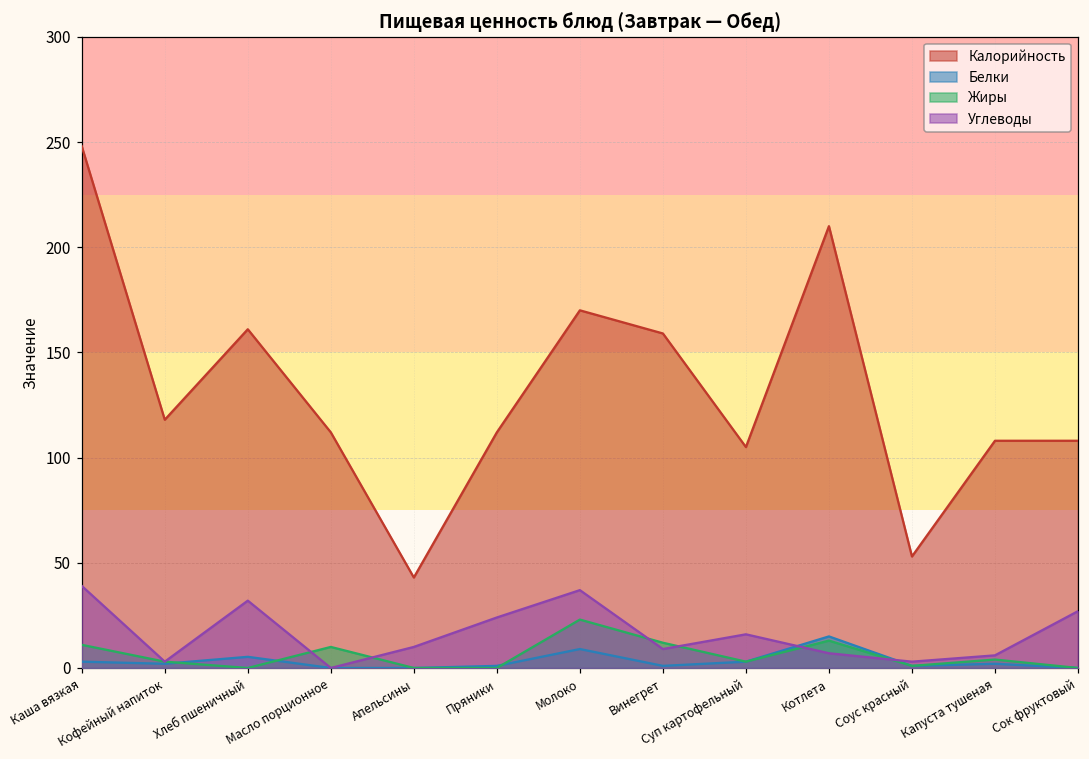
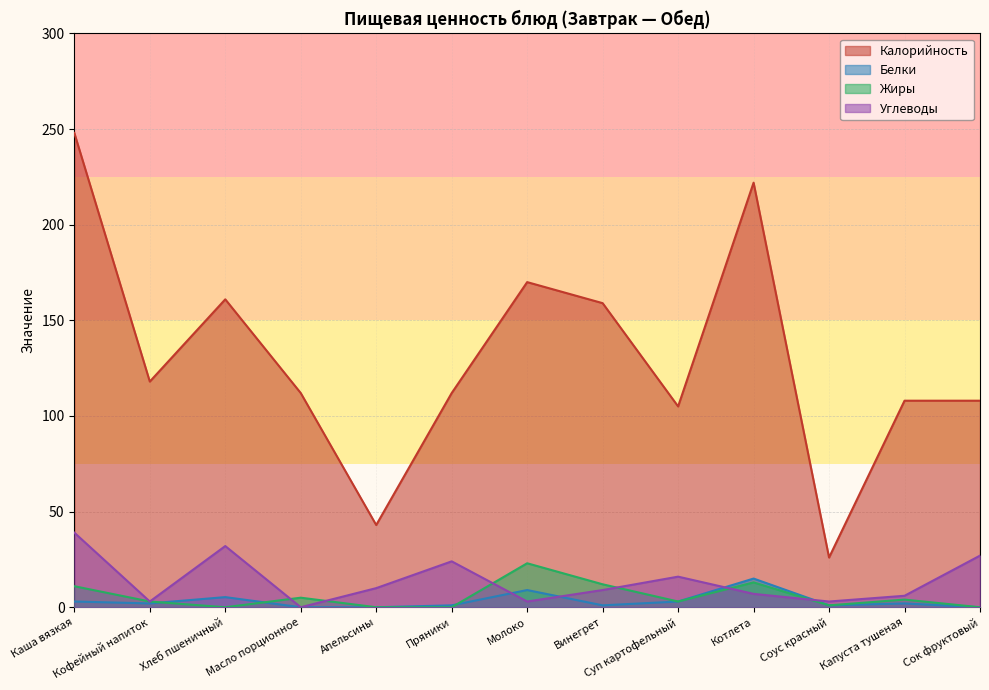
  {
    "Калорийность": {
      "Каша вязкая": 248,
      "Кофейный напиток": 118,
      "Хлеб пшеничный": 161,
      "Масло порционное": 112,
      "Апельсины": 43,
      "Пряники": 112,
      "Молоко": 170,
      "Винегрет": 159,
      "Суп картофельный": 105,
-     "Котлета": 210,
-     "Соус красный": 53,
+     "Котлета": 222,
+     "Соус красный": 26,
      "Капуста тушеная": 108,
      "Сок фруктовый": 108
    },
    "Белки": {
      "Каша вязкая": 3,
      "Хлеб пшеничный": 5,
      "Молоко": 9,
      "Винегрет": 1,
      "Котлета": 15,
      "Капуста тушеная": 2
    },
    "Жиры": {
      "Каша вязкая": 11,
      "Хлеб пшеничный": 0,
-     "Масло порционное": 10,
+     "Масло порционное": 5,
      "Молоко": 23,
      "Винегрет": 12,
      "Котлета": 13,
      "Капуста тушеная": 4
    },
    "Углеводы": {
      "Каша вязкая": 39,
      "Хлеб пшеничный": 32,
      "Апельсины": 10,
      "Пряники": 24,
-     "Молоко": 37,
+     "Молоко": 3,
      "Винегрет": 9,
      "Суп картофельный": 16,
      "Котлета": 7,
      "Соус красный": 3,
      "Капуста тушеная": 6,
      "Сок фруктовый": 27
    }
  }
